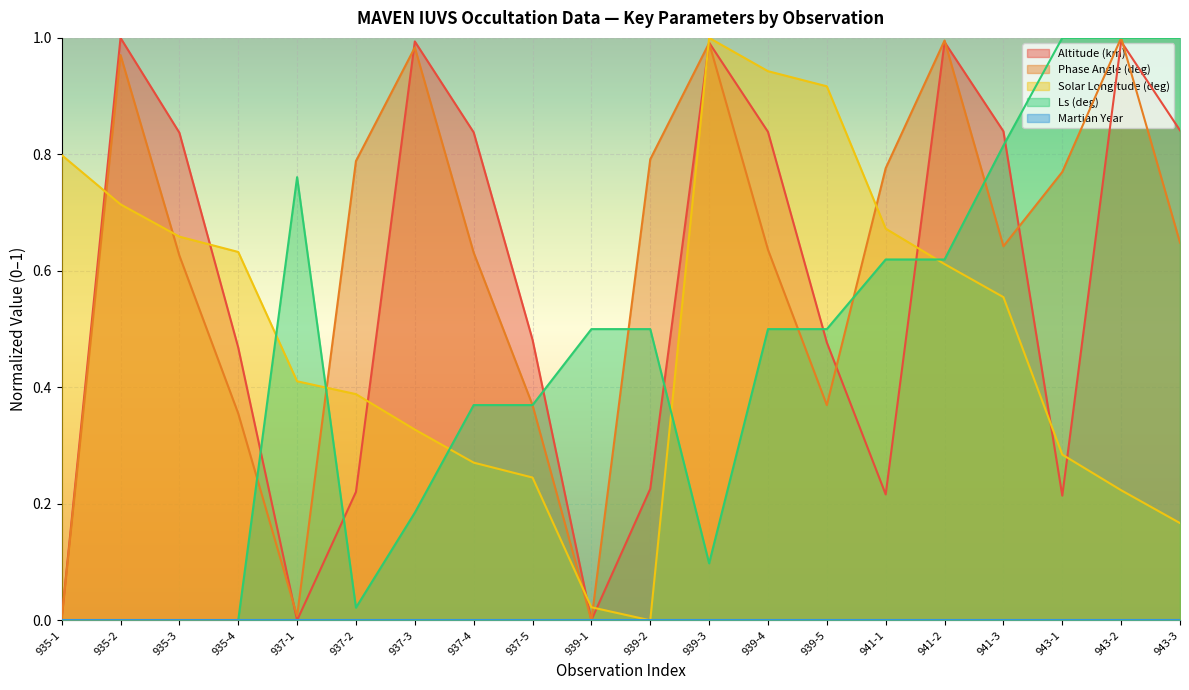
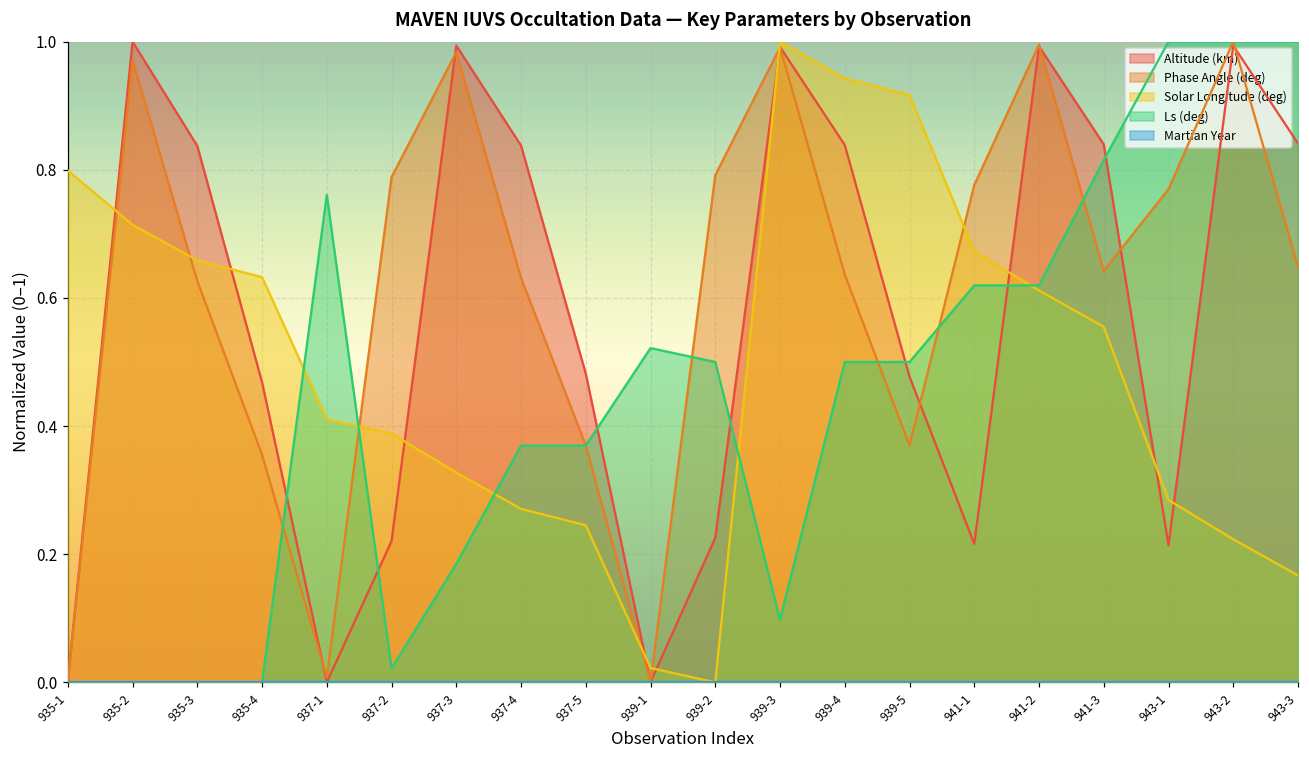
  {
    "Ls (deg)": {
      "937-1": 0.76,
      "937-2": 0.02,
      "937-3": 0.18,
      "937-4": 0.37,
-     "939-1": 0.50,
+     "939-1": 0.52,
      "939-2": 0.50,
      "939-3": 0.10,
      "939-4": 0.50,
      "939-5": 0.50,
      "941-1": 0.62,
      "941-2": 0.62,
      "941-3": 0.82,
      "943-1": 1.00,
      "943-3": 1.00
    },
    "Martian Year": {
      "937-2": 0.00,
      "937-3": 0.00,
      "937-4": 0.00,
      "937-5": 0.00,
      "939-3": 0.00,
      "939-4": 0.00,
      "939-5": 0.00,
      "941-1": 0.00,
      "941-2": 0.00,
      "941-3": 0.00,
      "943-1": 0.00,
      "943-2": 0.00,
      "943-3": 0.00
    }
  }
